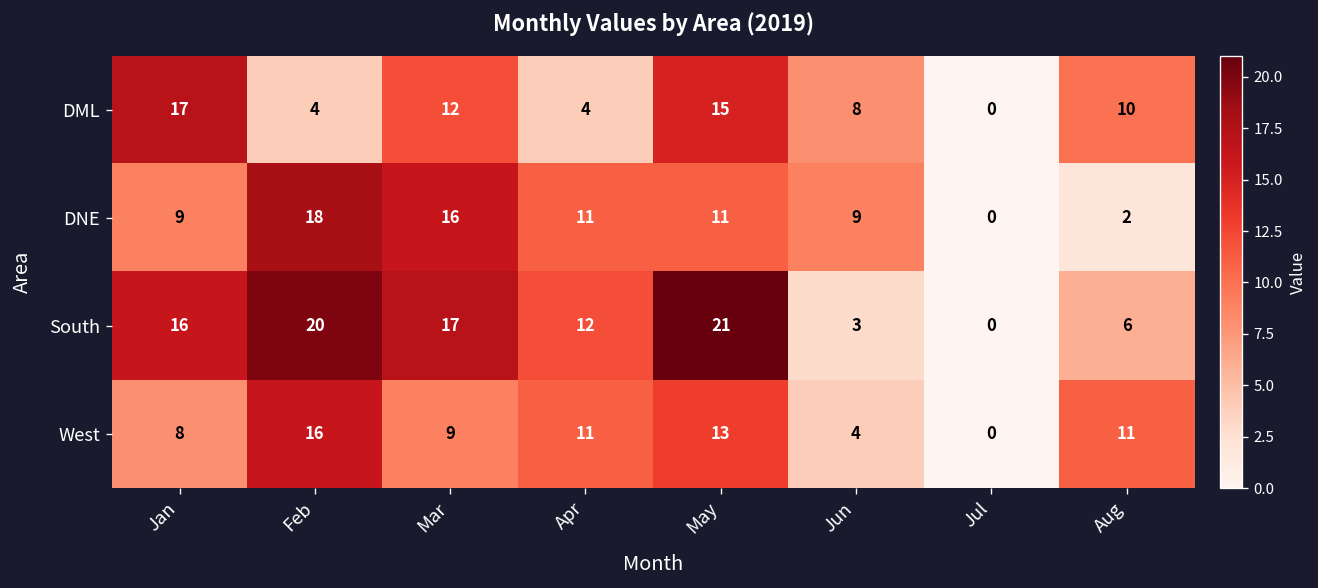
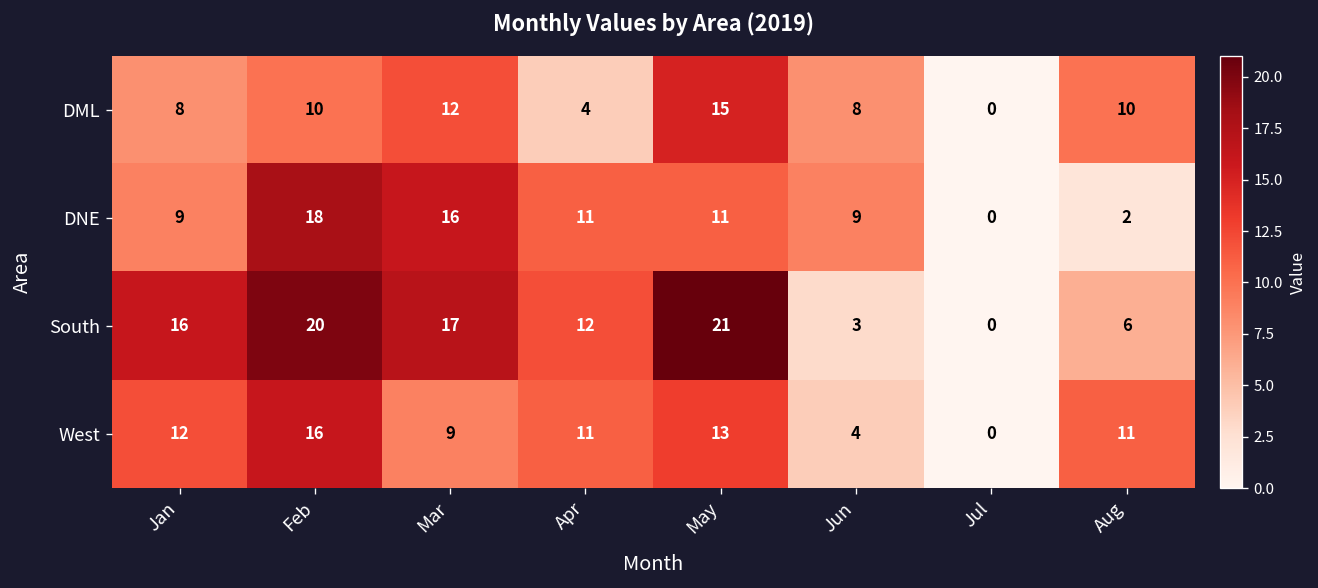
  {
    "DML": {
-     "Jan": 17,
-     "Feb": 4
+     "Jan": 8,
+     "Feb": 10
    },
    "West": {
-     "Jan": 8
+     "Jan": 12
    }
  }
